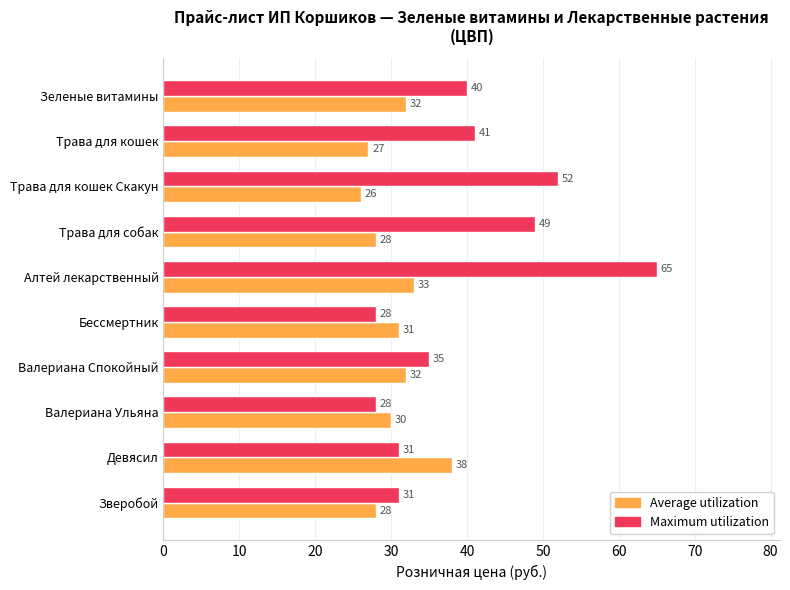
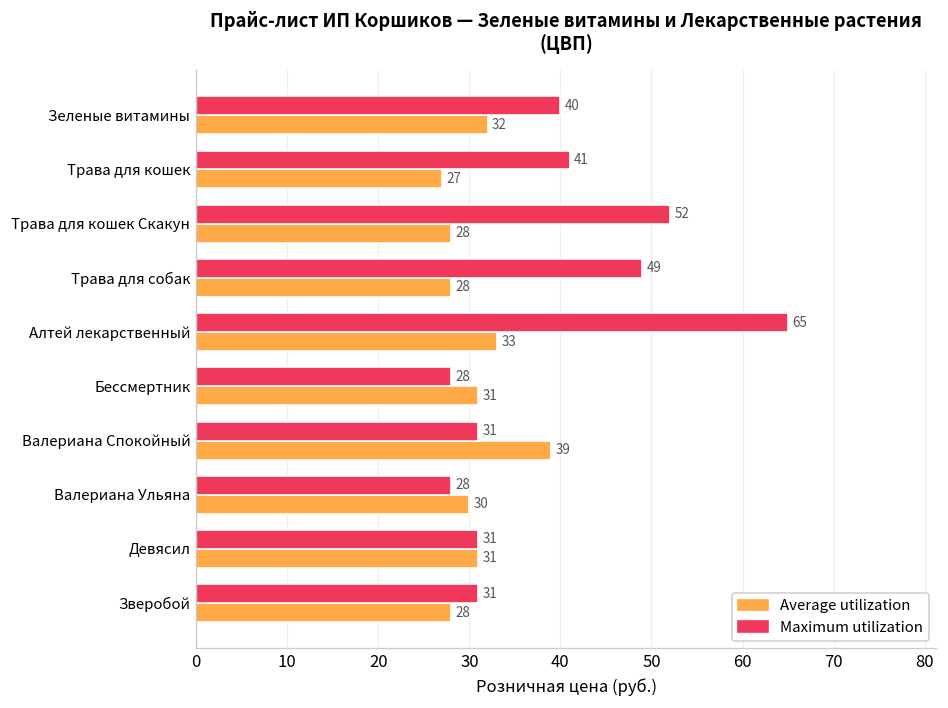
  {
    "Average utilization": {
      "Зеленые витамины": 32,
      "Трава для кошек": 27,
-     "Трава для кошек Скакун": 26,
+     "Трава для кошек Скакун": 28,
      "Трава для собак": 28,
      "Алтей лекарственный": 33,
      "Бессмертник": 31,
-     "Валериана Спокойный": 32,
+     "Валериана Спокойный": 39,
      "Валериана Ульяна": 30,
-     "Девясил": 38,
+     "Девясил": 31,
      "Зверобой": 28
    },
    "Maximum utilization": {
      "Зеленые витамины": 40,
      "Трава для кошек": 41,
      "Трава для кошек Скакун": 52,
      "Трава для собак": 49,
      "Алтей лекарственный": 65,
      "Бессмертник": 28,
-     "Валериана Спокойный": 35,
+     "Валериана Спокойный": 31,
      "Валериана Ульяна": 28,
      "Девясил": 31,
      "Зверобой": 31
    }
  }
